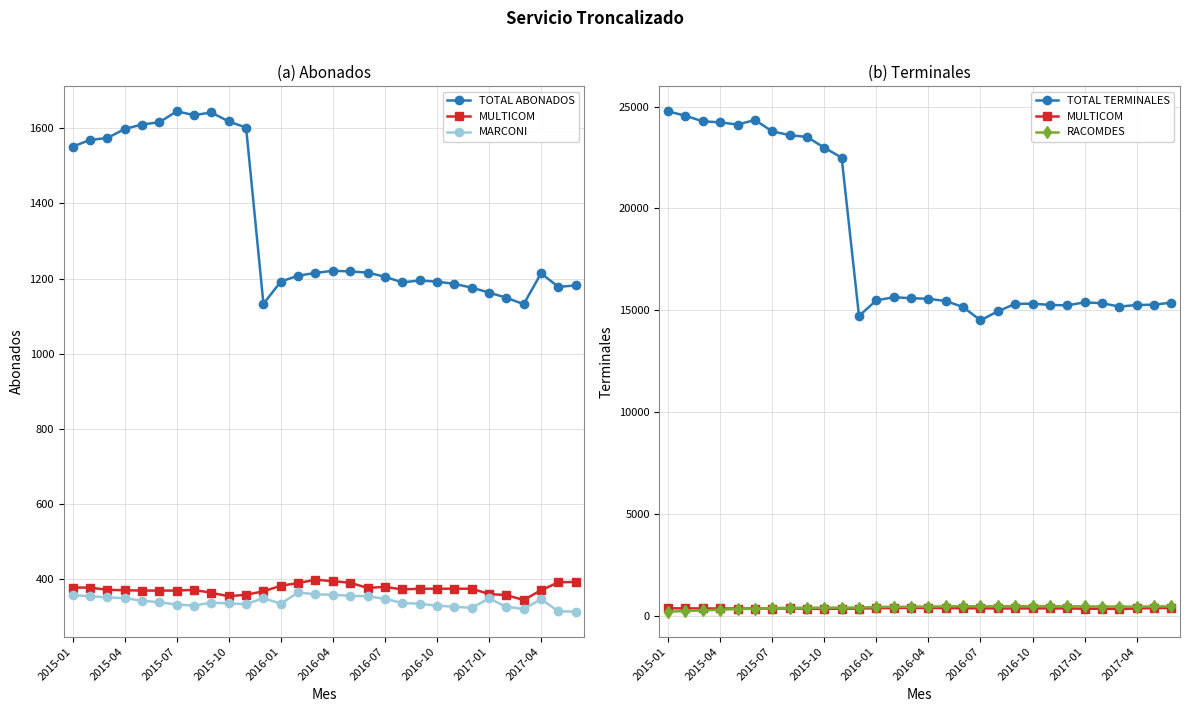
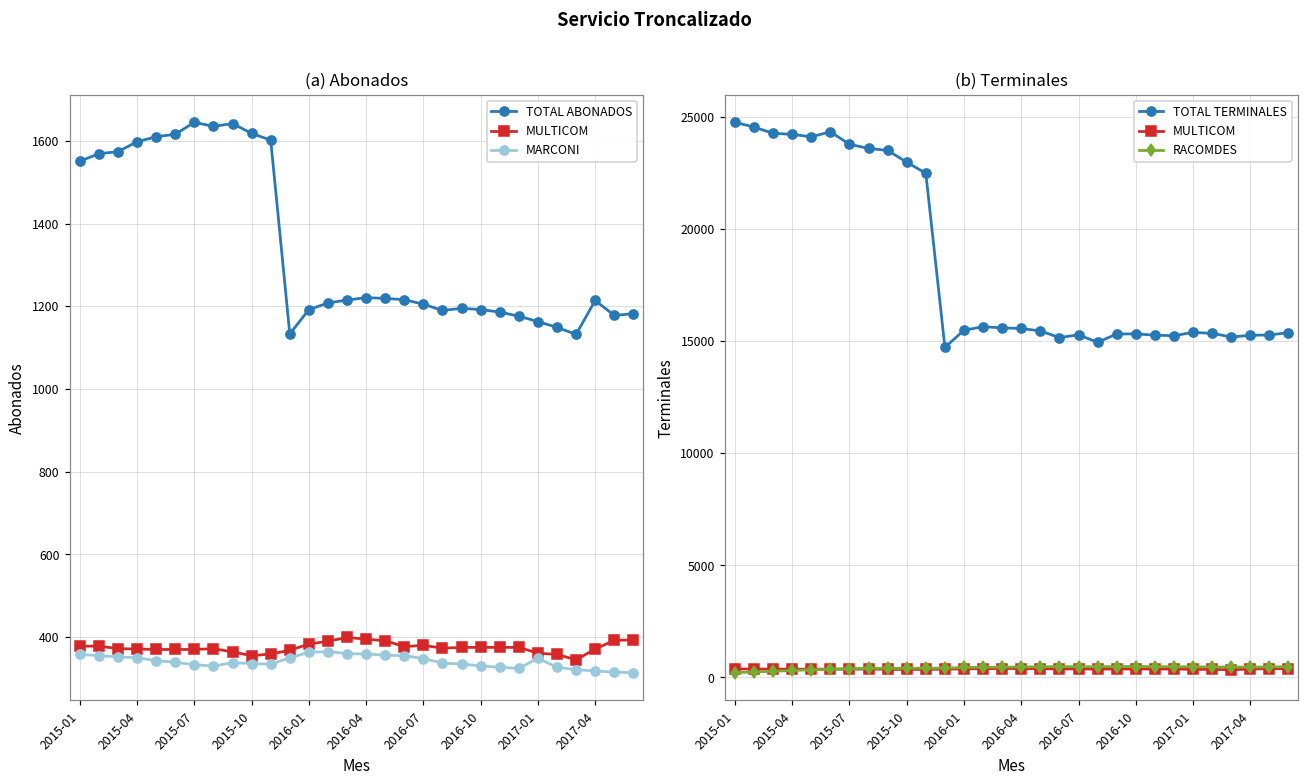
  {
    "(a) Abonados": {
      "TOTAL ABONADOS": {
        "2015-01": 1550,
        "2015-04": 1600,
        "2015-07": 1650,
        "2015-10": 1620,
        "2016-01": 1190,
        "2016-04": 1220,
        "2016-07": 1210,
        "2016-10": 1190,
        "2017-01": 1160,
        "2017-04": 1210
      },
      "MULTICOM": {
        "2015-01": 380,
        "2015-04": 370,
        "2015-07": 370,
        "2015-10": 360,
        "2016-01": 380,
        "2016-04": 400,
        "2016-07": 380,
        "2016-10": 380,
        "2017-01": 360,
        "2017-04": 370
      },
      "MARCONI": {
        "2015-01": 360,
        "2015-04": 350,
        "2015-07": 330,
        "2015-10": 340,
-       "2016-01": 340,
+       "2016-01": 360,
        "2016-04": 360,
        "2016-07": 350,
        "2016-10": 330,
        "2017-01": 350,
-       "2017-04": 350
+       "2017-04": 320
      }
    },
    "(b) Terminales": {
      "TOTAL TERMINALES": {
        "2015-01": 24800,
        "2015-04": 24200,
        "2015-07": 23800,
        "2015-10": 23000,
        "2016-01": 15500,
        "2016-04": 15600,
-       "2016-07": 14500,
+       "2016-07": 15300,
        "2016-10": 15300,
        "2017-01": 15400,
        "2017-04": 15300
      },
      "MULTICOM": {
        "2015-01": 400
      },
      "RACOMDES": {
        "2015-01": 200
      }
    }
  }
